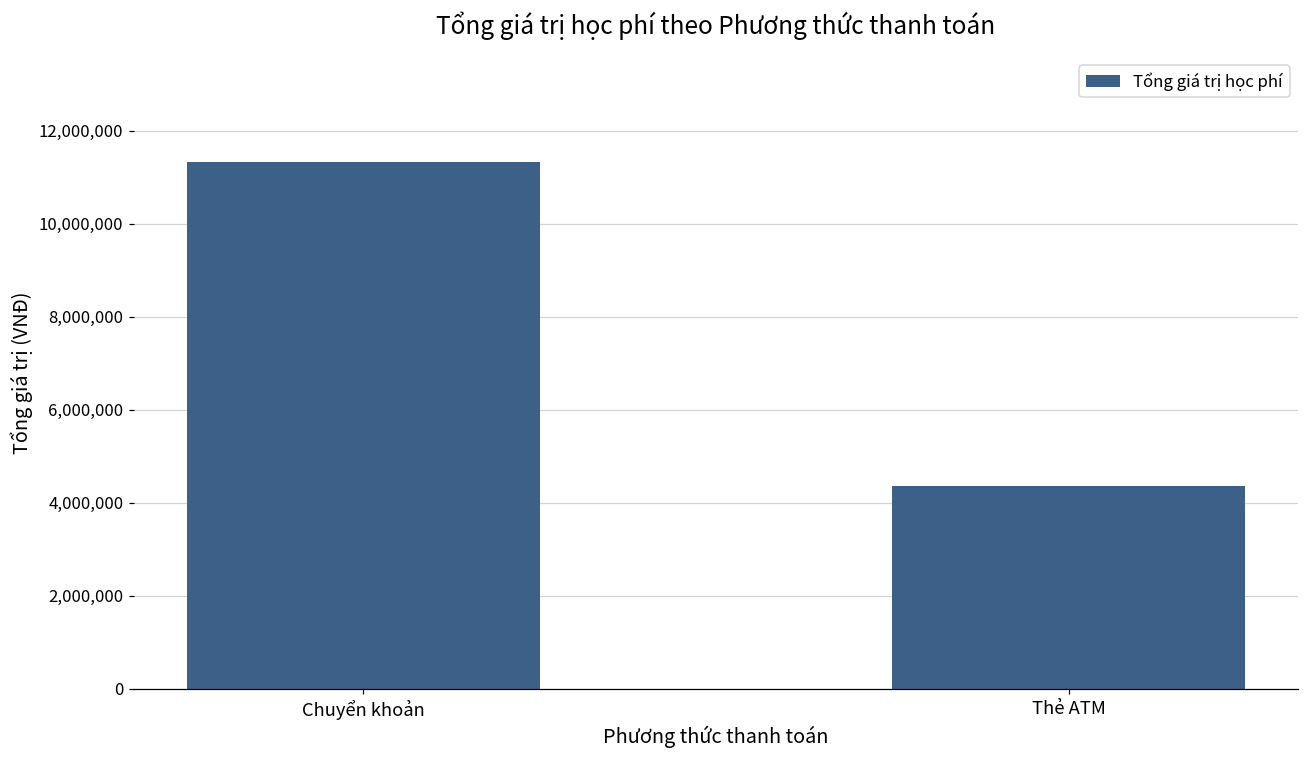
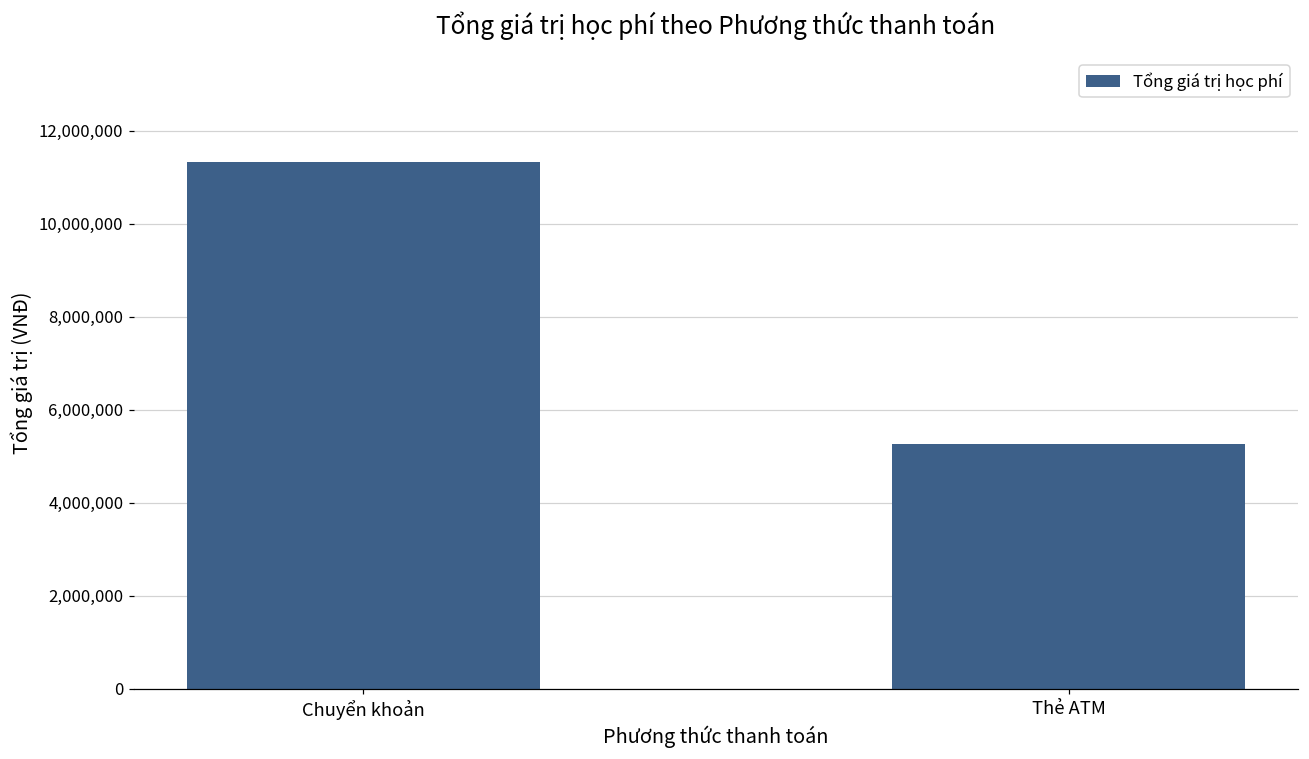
  {
    "Chuyển khoản": "11,300,000",
-   "Thẻ ATM": "4,400,000"
+   "Thẻ ATM": "5,300,000"
  }
